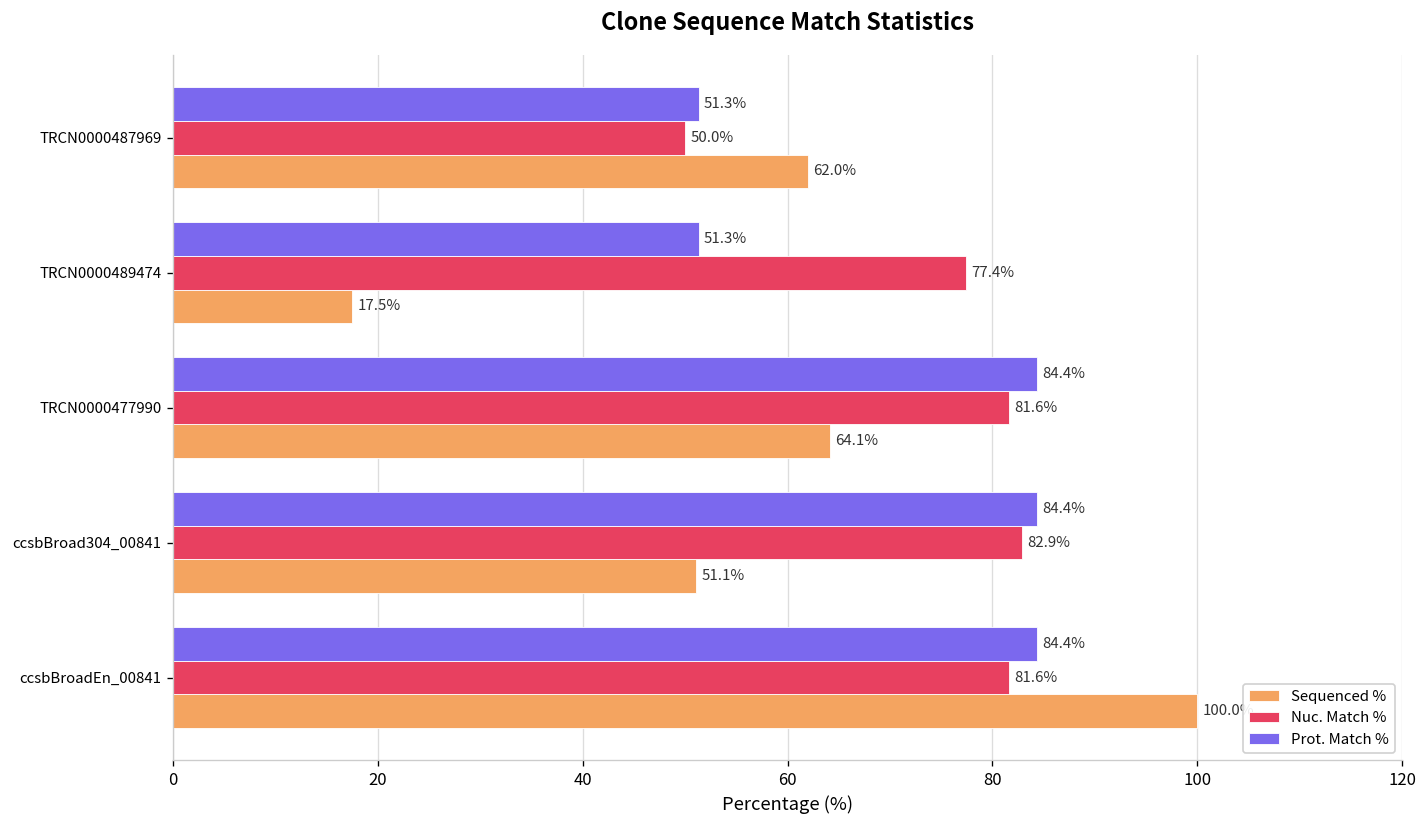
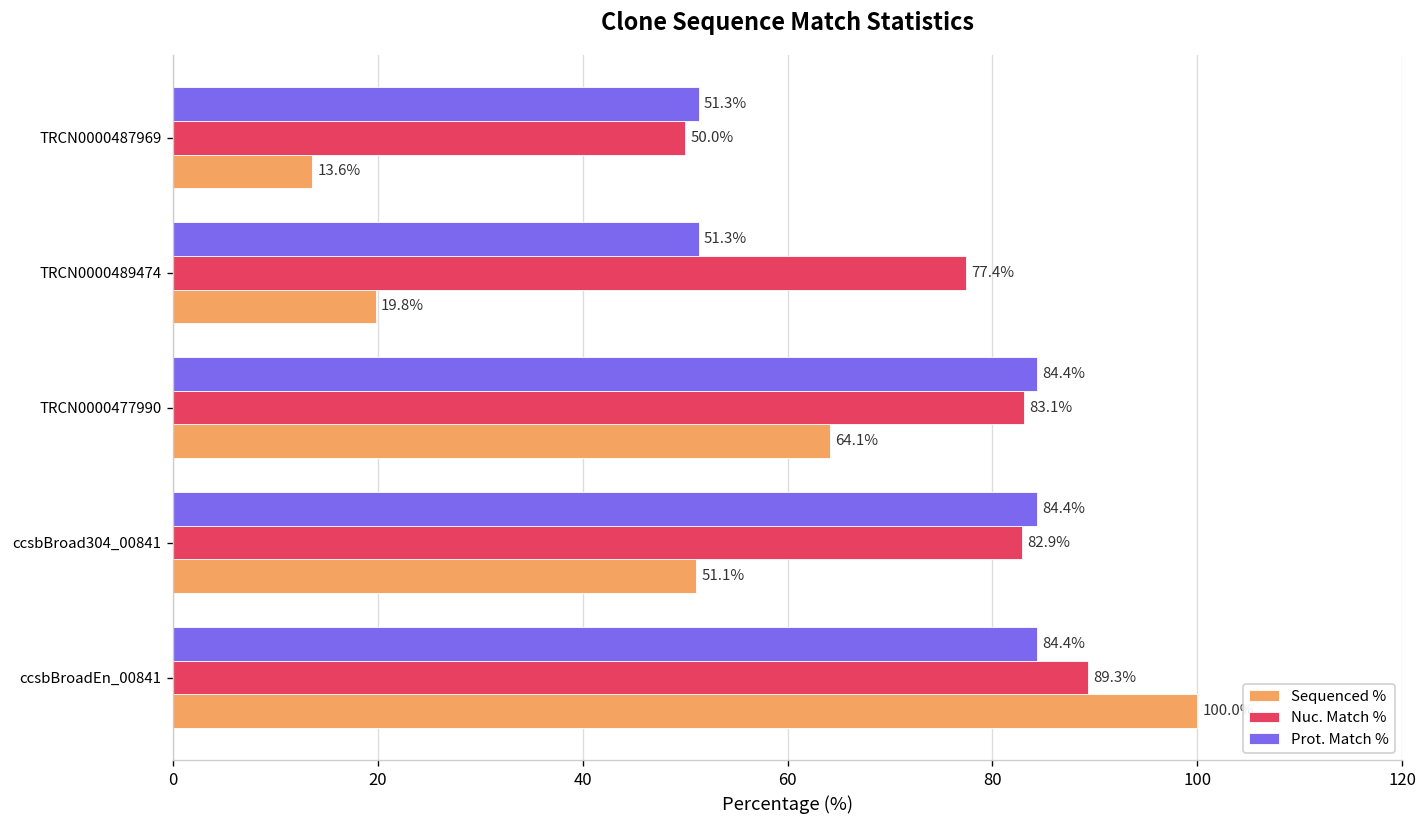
  {
    "Sequenced %": {
-     "TRCN0000487969": "62.0%",
-     "TRCN0000489474": "17.5%",
+     "TRCN0000487969": "13.6%",
+     "TRCN0000489474": "19.8%",
      "TRCN0000477990": "64.1%",
      "ccsbBroad304_00841": "51.1%"
    },
    "Nuc. Match %": {
      "TRCN0000487969": "50.0%",
      "TRCN0000489474": "77.4%",
-     "TRCN0000477990": "81.6%",
+     "TRCN0000477990": "83.1%",
      "ccsbBroad304_00841": "82.9%",
-     "ccsbBroadEn_00841": "81.6%"
+     "ccsbBroadEn_00841": "89.3%"
    },
    "Prot. Match %": {
      "TRCN0000487969": "51.3%",
      "TRCN0000489474": "51.3%",
      "TRCN0000477990": "84.4%",
      "ccsbBroad304_00841": "84.4%",
      "ccsbBroadEn_00841": "84.4%"
    }
  }
